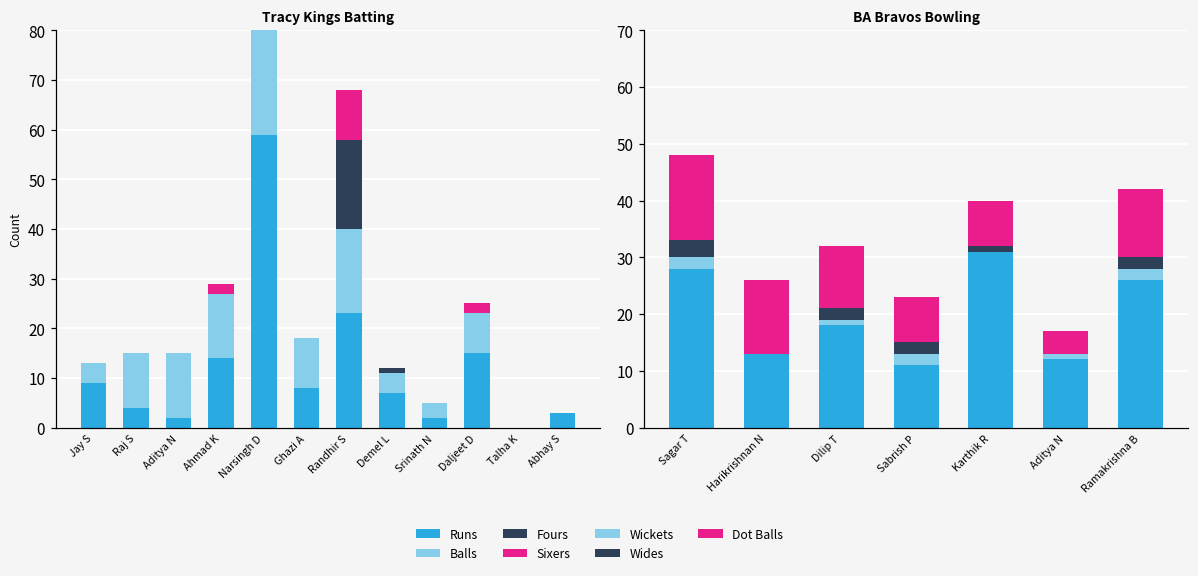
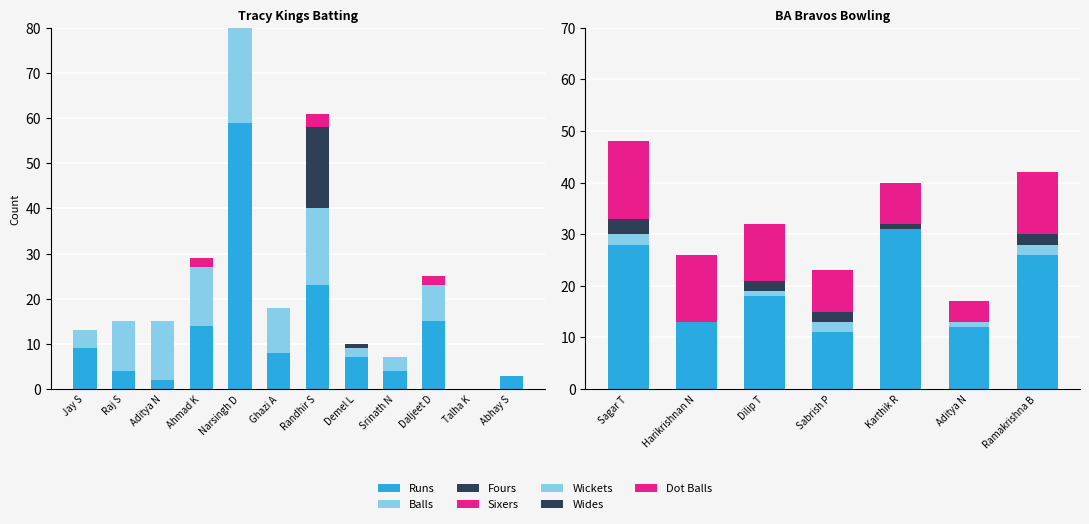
  {
    "Tracy Kings Batting": {
      "Runs": {
        "Jay S": 9,
        "Raj S": 4,
        "Aditya N": 2,
        "Ahmad K": 14,
        "Narsingh D": 59,
        "Ghazi A": 8,
        "Randhir S": 23,
        "Demel L": 7,
-       "Srinath N": 2,
+       "Srinath N": 4,
        "Daljeet D": 15,
        "Talha K": 0,
        "Abhay S": 3
      },
      "Balls": {
        "Jay S": 4,
        "Raj S": 11,
        "Aditya N": 13,
        "Ahmad K": 13,
        "Ghazi A": 10,
        "Randhir S": 17,
-       "Demel L": 4,
+       "Demel L": 2,
        "Srinath N": 3,
        "Daljeet D": 8,
        "Talha K": 0,
        "Abhay S": 0
      },
      "Fours": {
        "Jay S": 0,
        "Raj S": 0,
        "Aditya N": 0,
        "Ahmad K": 0,
        "Ghazi A": 0,
        "Randhir S": 18,
        "Demel L": 1,
        "Srinath N": 0,
        "Daljeet D": 0,
        "Talha K": 0,
        "Abhay S": 0
      },
      "Sixers": {
        "Jay S": 0,
        "Raj S": 0,
        "Aditya N": 0,
        "Ahmad K": 2,
        "Ghazi A": 0,
-       "Randhir S": 10,
+       "Randhir S": 3,
        "Demel L": 0,
        "Srinath N": 0,
        "Daljeet D": 2,
        "Talha K": 0,
        "Abhay S": 0
      }
    },
    "BA Bravos Bowling": {
      "Runs": {
        "Sagar T": 28,
        "Harikrishnan N": 13,
        "Dilip T": 18,
        "Sabrish P": 11,
        "Karthik R": 31,
        "Aditya N": 12,
        "Ramakrishna B": 26
      },
      "Wickets": {
        "Sagar T": 2,
        "Harikrishnan N": 0,
        "Dilip T": 1,
        "Sabrish P": 2,
        "Karthik R": 0,
        "Aditya N": 1,
        "Ramakrishna B": 2
      },
      "Wides": {
        "Sagar T": 3,
        "Harikrishnan N": 0,
        "Dilip T": 2,
        "Sabrish P": 2,
        "Karthik R": 1,
        "Aditya N": 0,
        "Ramakrishna B": 2
      },
      "Dot Balls": {
        "Sagar T": 15,
        "Harikrishnan N": 13,
        "Dilip T": 11,
        "Sabrish P": 8,
        "Karthik R": 8,
        "Aditya N": 4,
        "Ramakrishna B": 12
      }
    }
  }
